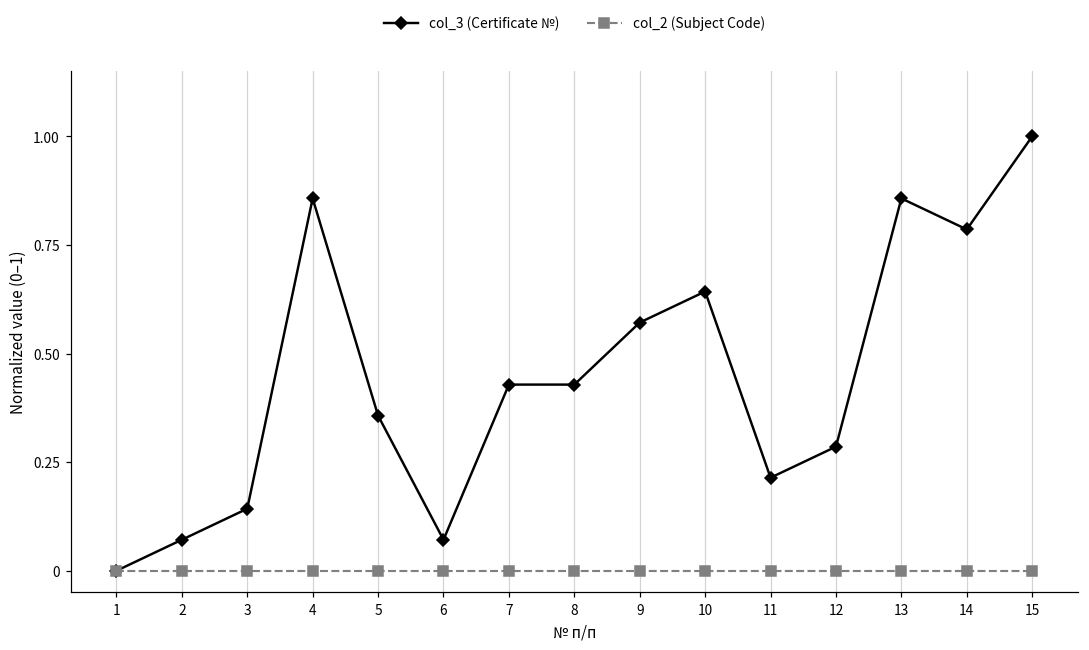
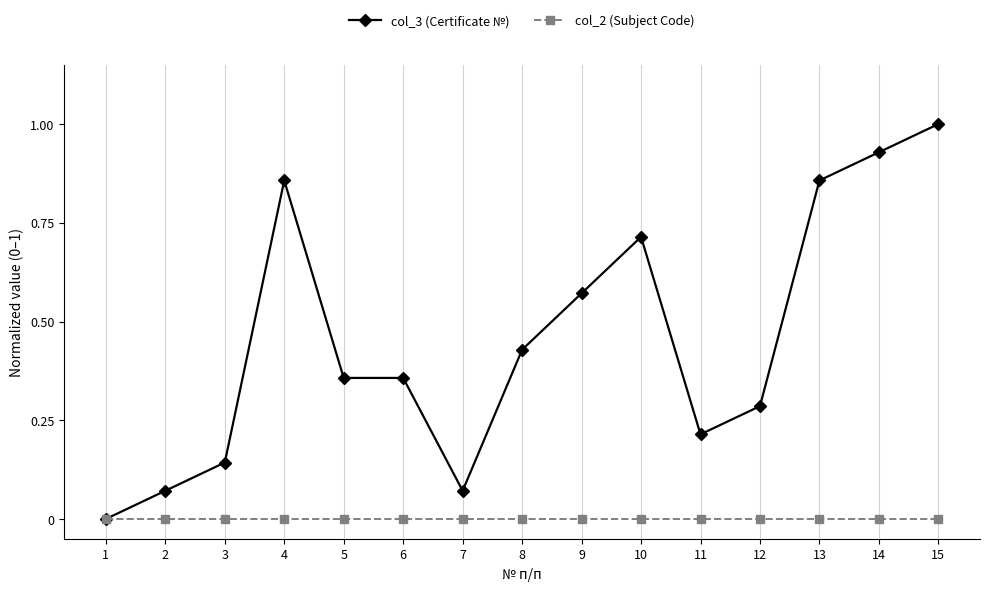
  {
    "col_3 (Certificate №)": {
      "2": 0.07,
      "3": 0.14,
      "4": 0.86,
      "5": 0.36,
-     "6": 0.07,
-     "7": 0.43,
+     "6": 0.36,
+     "7": 0.07,
      "8": 0.43,
      "9": 0.57,
-     "10": 0.64,
+     "10": 0.71,
      "11": 0.21,
      "12": 0.29,
      "13": 0.86,
-     "14": 0.79,
+     "14": 0.93,
      "15": 1.00
    },
    "col_2 (Subject Code)": {
      "2": 0.00,
      "3": 0.00,
      "4": 0.00,
      "5": 0.00,
      "6": 0.00,
      "7": 0.00,
      "8": 0.00,
      "9": 0.00,
      "10": 0.00,
      "11": 0.00,
      "12": 0.00,
      "13": 0.00,
      "14": 0.00,
      "15": 0.00
    }
  }
